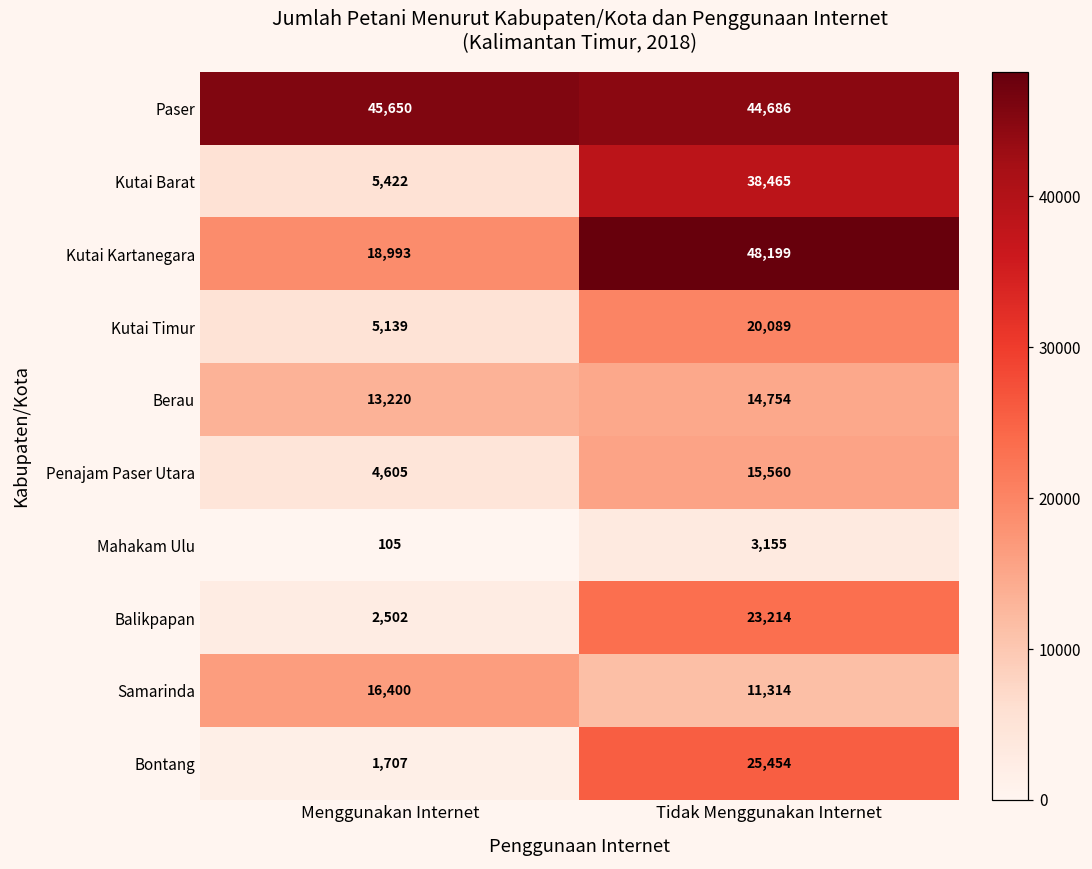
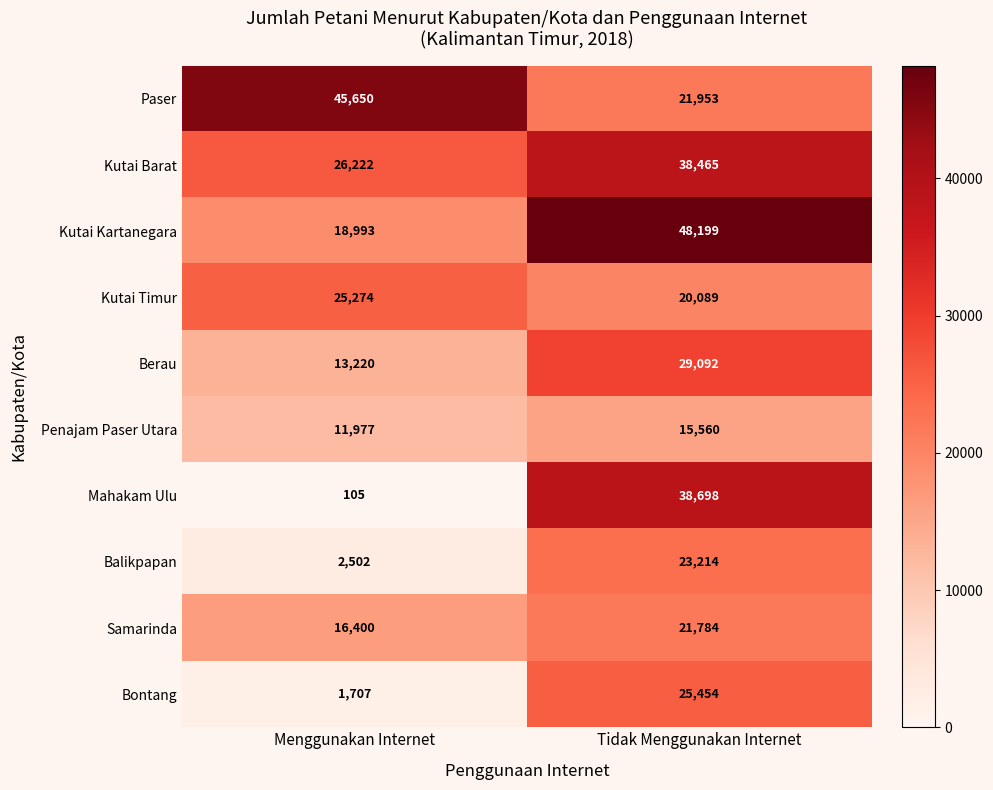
  {
    "Paser": {
      "Menggunakan Internet": "45,650",
-     "Tidak Menggunakan Internet": "44,686"
+     "Tidak Menggunakan Internet": "21,953"
    },
    "Kutai Barat": {
-     "Menggunakan Internet": "5,422",
+     "Menggunakan Internet": "26,222",
      "Tidak Menggunakan Internet": "38,465"
    },
    "Kutai Kartanegara": {
      "Menggunakan Internet": "18,993",
      "Tidak Menggunakan Internet": "48,199"
    },
    "Kutai Timur": {
-     "Menggunakan Internet": "5,139",
+     "Menggunakan Internet": "25,274",
      "Tidak Menggunakan Internet": "20,089"
    },
    "Berau": {
      "Menggunakan Internet": "13,220",
-     "Tidak Menggunakan Internet": "14,754"
+     "Tidak Menggunakan Internet": "29,092"
    },
    "Penajam Paser Utara": {
-     "Menggunakan Internet": "4,605",
+     "Menggunakan Internet": "11,977",
      "Tidak Menggunakan Internet": "15,560"
    },
    "Mahakam Ulu": {
      "Menggunakan Internet": "105",
-     "Tidak Menggunakan Internet": "3,155"
+     "Tidak Menggunakan Internet": "38,698"
    },
    "Balikpapan": {
      "Menggunakan Internet": "2,502",
      "Tidak Menggunakan Internet": "23,214"
    },
    "Samarinda": {
      "Menggunakan Internet": "16,400",
-     "Tidak Menggunakan Internet": "11,314"
+     "Tidak Menggunakan Internet": "21,784"
    },
    "Bontang": {
      "Menggunakan Internet": "1,707",
      "Tidak Menggunakan Internet": "25,454"
    }
  }
